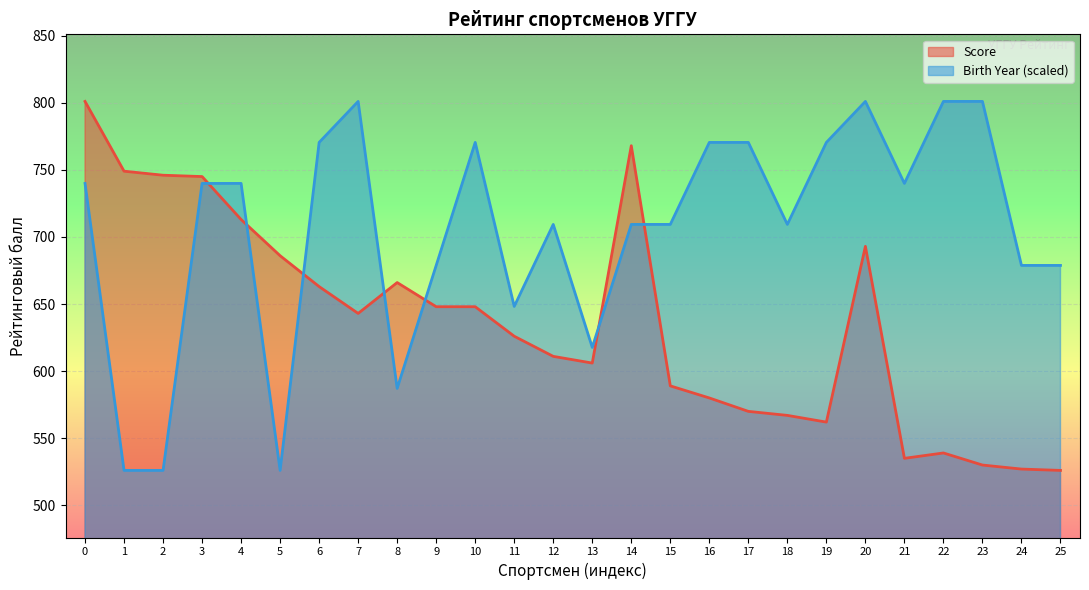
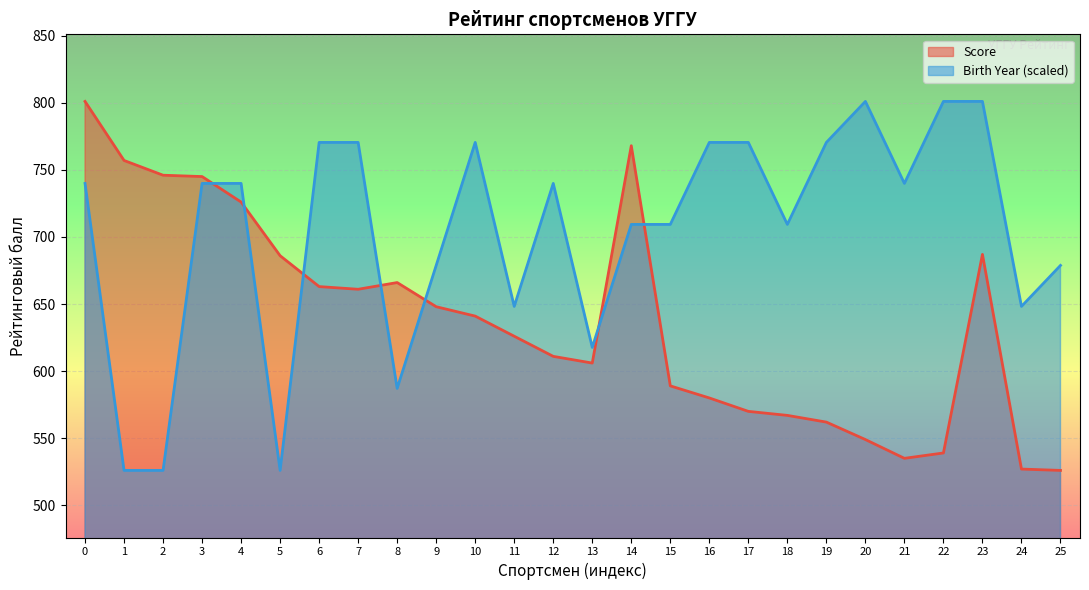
  {
    "Score": {
      "0": 801,
-     "1": 749,
+     "1": 757,
      "2": 746,
      "3": 745,
-     "4": 713,
+     "4": 726,
      "5": 686,
      "6": 663,
-     "7": 643,
+     "7": 661,
      "8": 666,
      "9": 648,
-     "10": 648,
+     "10": 641,
      "11": 626,
      "12": 611,
      "13": 606,
      "14": 768,
      "15": 589,
      "16": 580,
      "17": 570,
      "18": 567,
      "19": 562,
-     "20": 693,
+     "20": 549,
      "21": 535,
      "22": 539,
-     "23": 530,
+     "23": 687,
      "24": 527,
      "25": 526
    },
    "Birth Year (scaled)": {
      "0": 740,
      "1": 526,
      "2": 526,
      "3": 740,
      "4": 740,
      "5": 526,
      "6": 770,
-     "7": 801,
+     "7": 770,
      "8": 587,
      "9": 679,
      "10": 770,
      "11": 648,
-     "12": 709,
+     "12": 740,
      "13": 618,
      "14": 709,
      "15": 709,
      "16": 770,
      "17": 770,
      "18": 709,
      "19": 770,
      "20": 801,
      "21": 740,
      "22": 801,
      "23": 801,
-     "24": 679,
+     "24": 648,
      "25": 679
    }
  }
